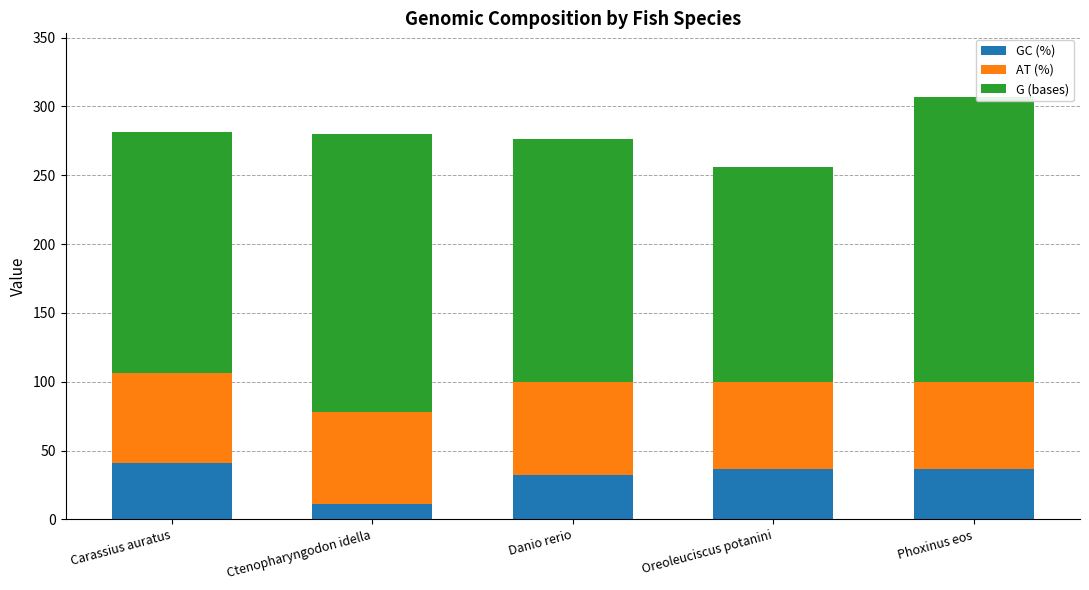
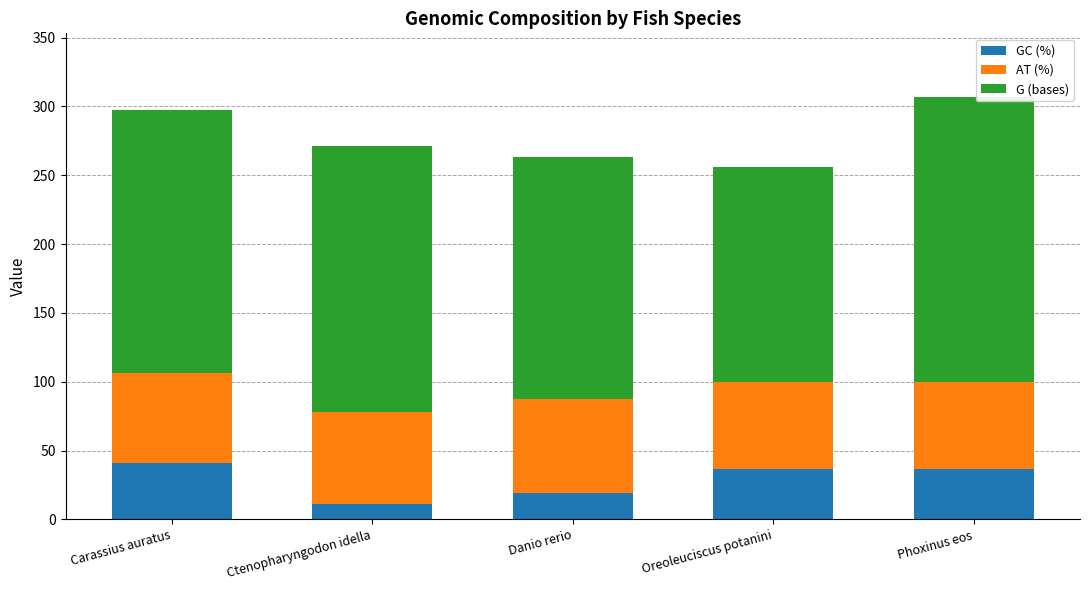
  {
    "GC (%)": {
      "Carassius auratus": 41,
      "Ctenopharyngodon idella": 11,
-     "Danio rerio": 32,
+     "Danio rerio": 20,
      "Oreoleuciscus potanini": 36,
      "Phoxinus eos": 37
    },
    "AT (%)": {
      "Carassius auratus": 66,
      "Ctenopharyngodon idella": 67,
      "Danio rerio": 68,
      "Oreoleuciscus potanini": 64,
      "Phoxinus eos": 63
    },
    "G (bases)": {
-     "Carassius auratus": 175,
-     "Ctenopharyngodon idella": 202,
+     "Carassius auratus": 191,
+     "Ctenopharyngodon idella": 193,
      "Danio rerio": 176,
      "Oreoleuciscus potanini": 156,
      "Phoxinus eos": 207
    }
  }
